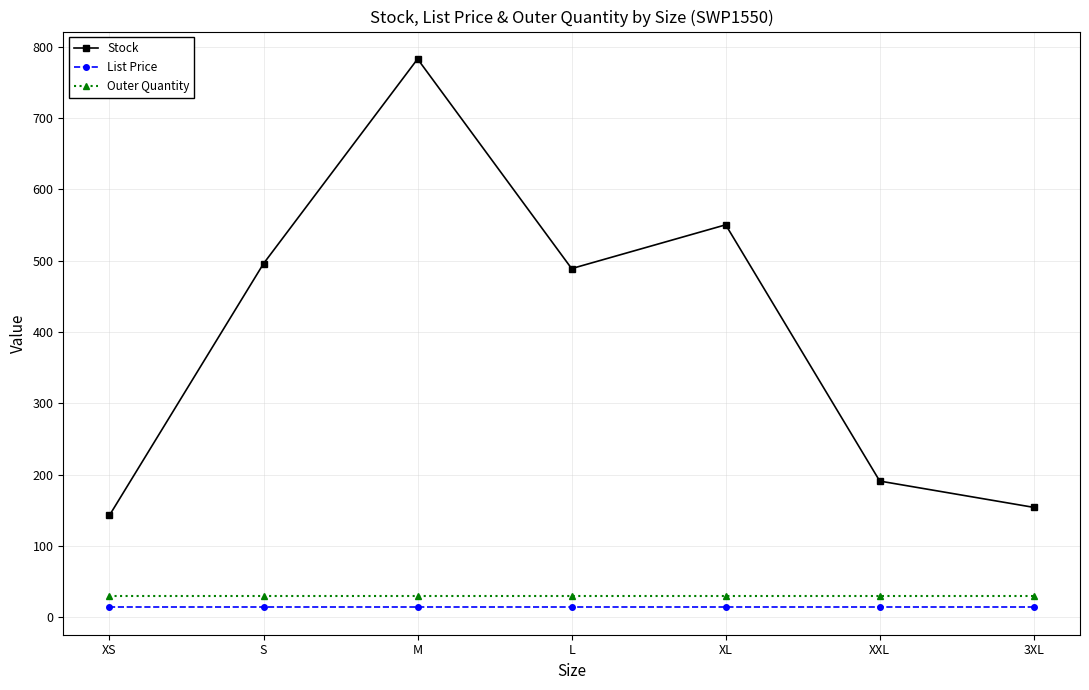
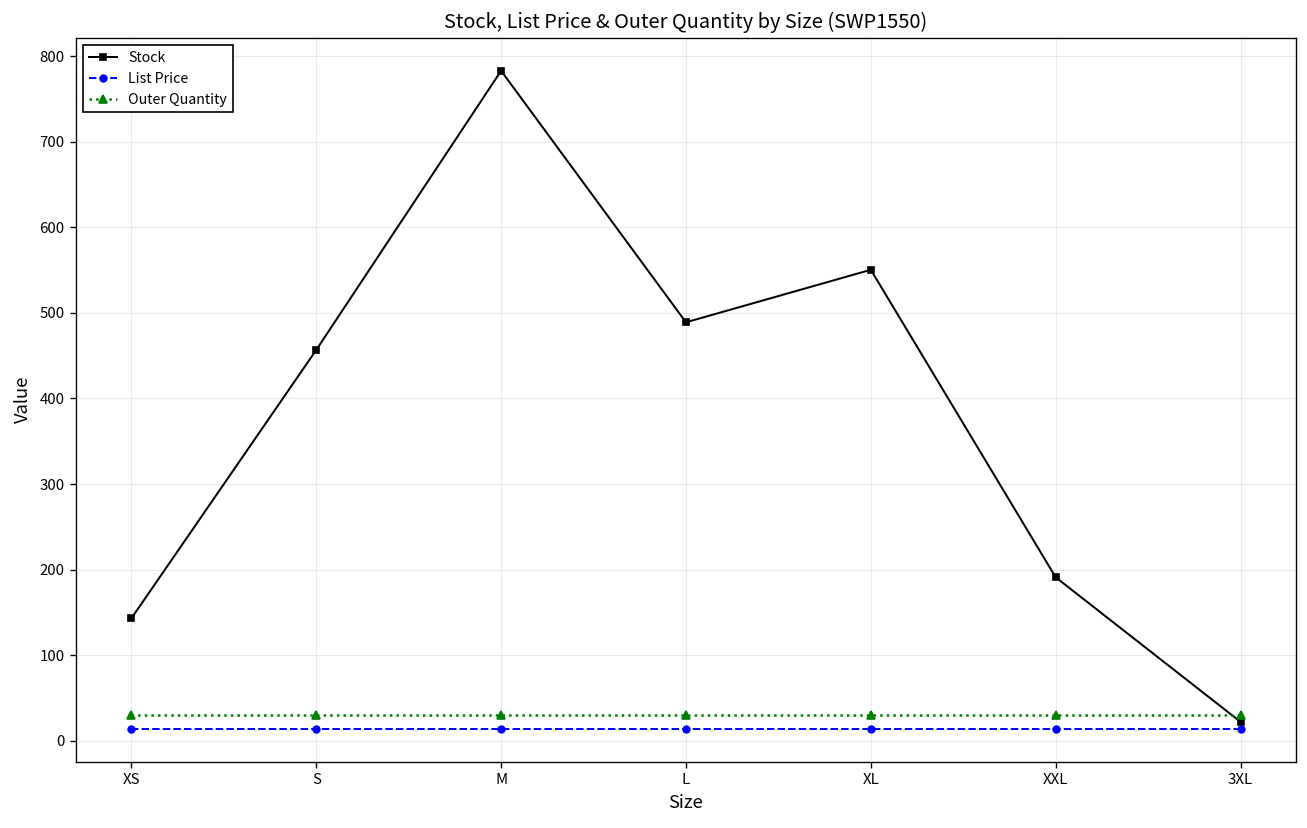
  {
    "Stock": {
      "XS": 140,
-     "S": 500,
+     "S": 460,
      "M": 780,
      "L": 490,
      "XL": 550,
      "XXL": 190,
-     "3XL": 150
+     "3XL": 20
    },
    "List Price": {
      "XS": 10,
      "S": 10,
      "M": 10,
      "L": 10,
      "XL": 10,
      "XXL": 10,
      "3XL": 10
    },
    "Outer Quantity": {
      "XS": 30,
      "S": 30,
      "M": 30,
      "L": 30,
      "XL": 30,
      "XXL": 30,
      "3XL": 30
    }
  }
